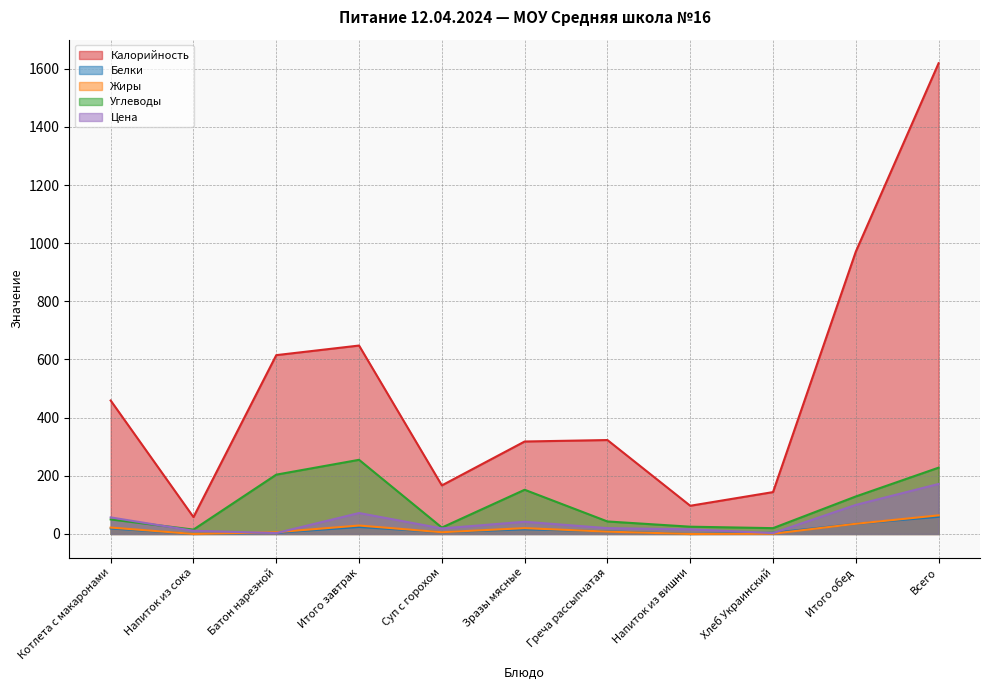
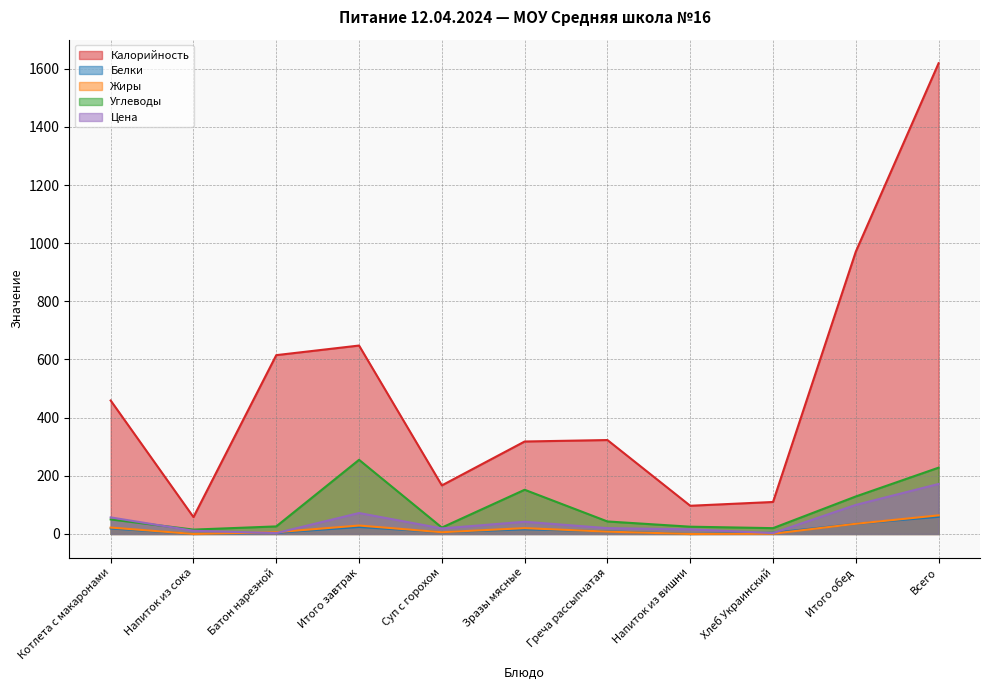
  {
    "Калорийность": {
      "Котлета с макаронами": 460,
      "Напиток из сока": 60,
      "Батон нарезной": 620,
      "Итого завтрак": 650,
      "Суп с горохом": 170,
      "Зразы мясные": 320,
      "Греча рассыпчатая": 320,
      "Напиток из вишни": 100,
-     "Хлеб Украинский": 140,
+     "Хлеб Украинский": 110,
      "Итого обед": 970,
      "Всего": 1620
    },
    "Углеводы": {
-     "Батон нарезной": 200,
+     "Батон нарезной": 30,
      "Итого завтрак": 260,
      "Зразы мясные": 150,
      "Греча рассыпчатая": 40,
      "Напиток из вишни": 30,
      "Хлеб Украинский": 20,
      "Итого обед": 130,
      "Всего": 230
    },
    "Цена": {
      "Итого завтрак": 70,
      "Зразы мясные": 40,
      "Греча рассыпчатая": 20,
      "Напиток из вишни": 20,
      "Итого обед": 100,
      "Всего": 170
    }
  }
